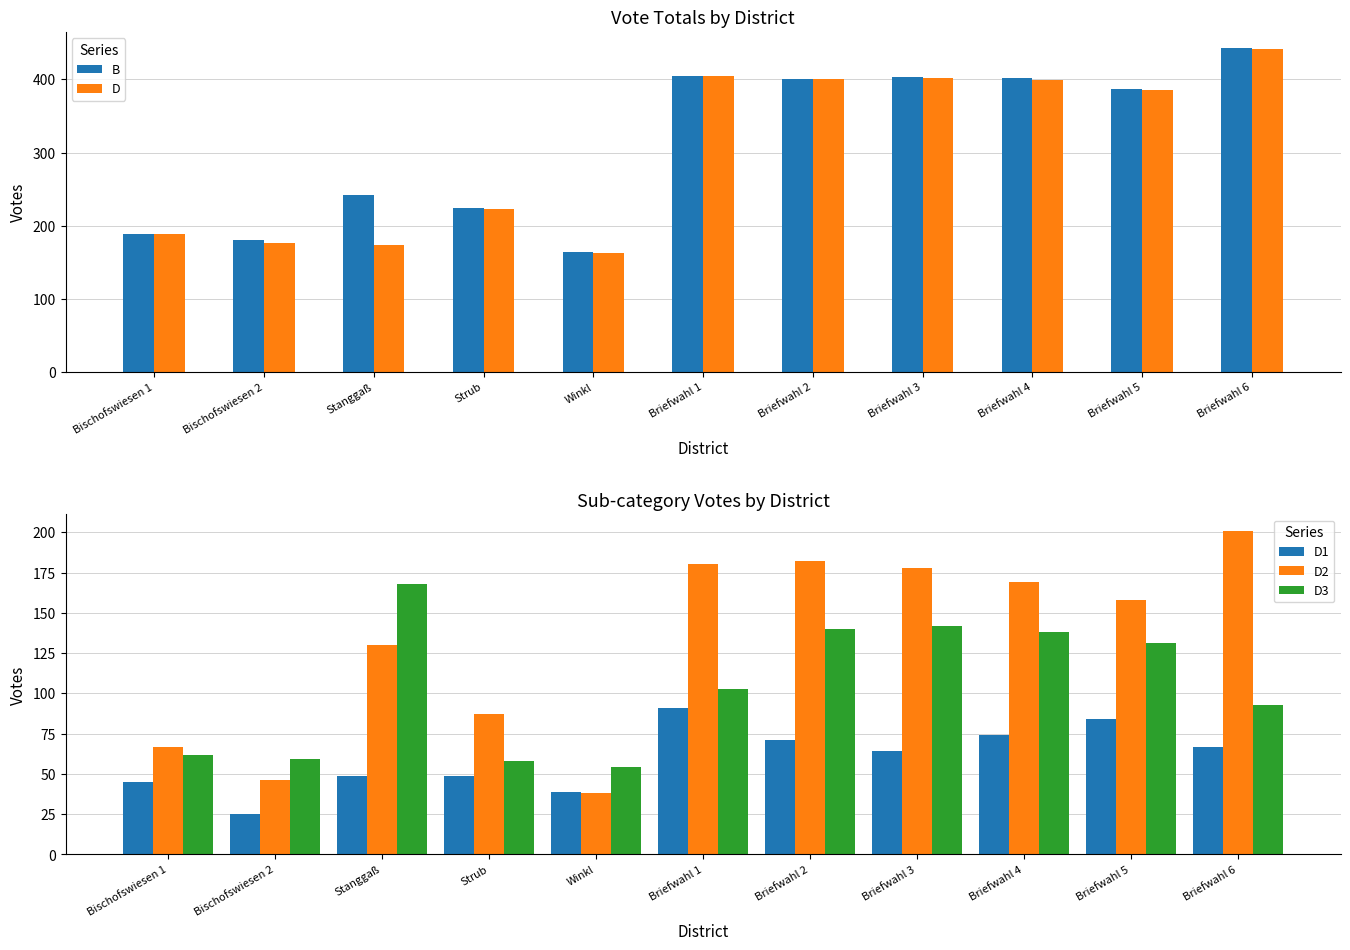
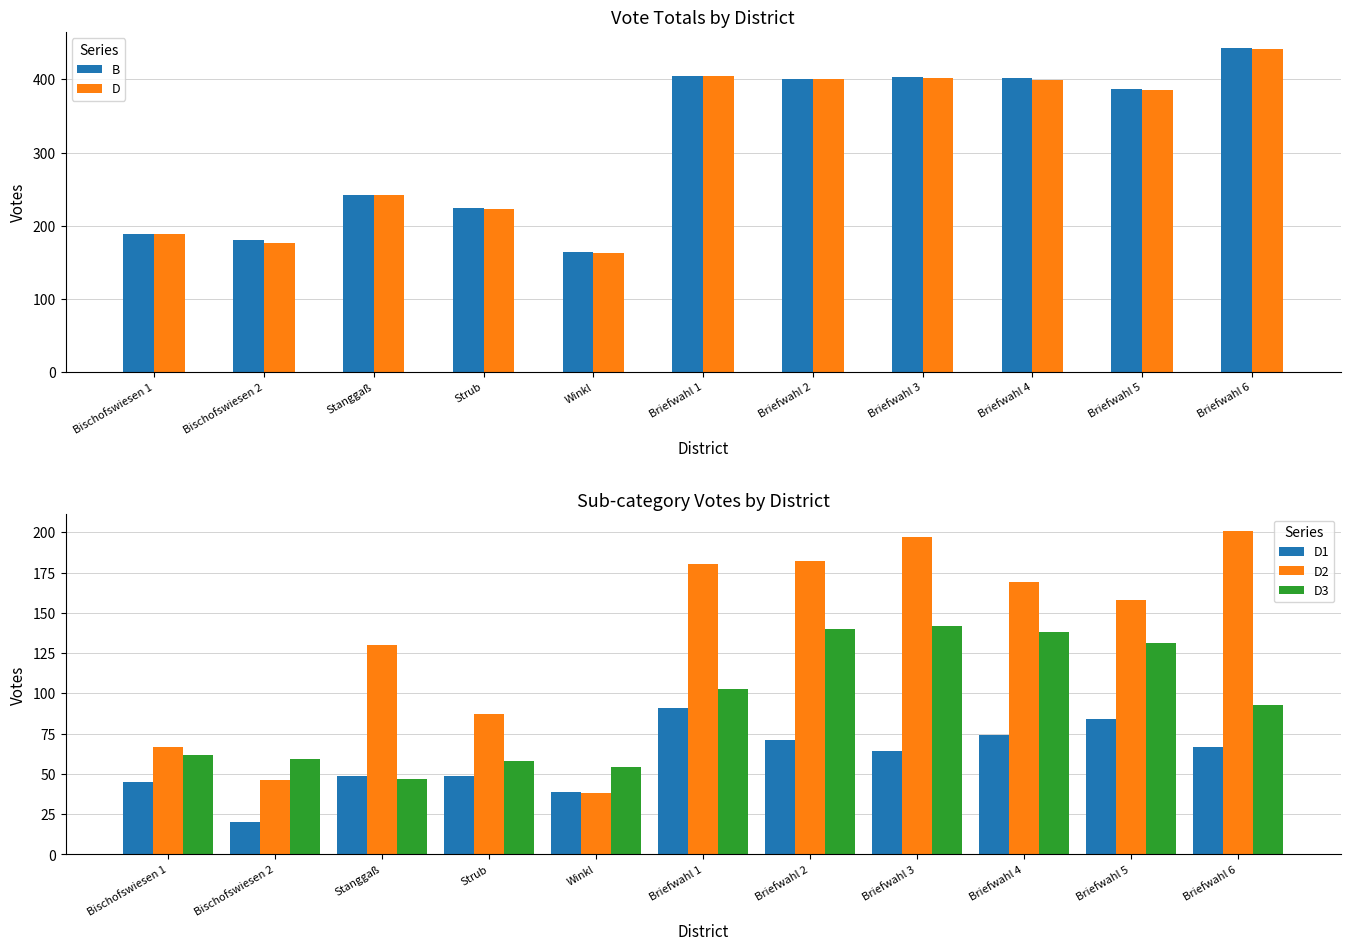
  {
    "Vote Totals by District": {
      "B": {
        "Bischofswiesen 1": 190,
        "Bischofswiesen 2": 180,
        "Stanggaß": 240,
        "Strub": 220,
        "Winkl": 160,
        "Briefwahl 1": 400,
        "Briefwahl 2": 400,
        "Briefwahl 3": 400,
        "Briefwahl 4": 400,
        "Briefwahl 5": 390,
        "Briefwahl 6": 440
      },
      "D": {
        "Bischofswiesen 1": 190,
        "Bischofswiesen 2": 180,
-       "Stanggaß": 170,
+       "Stanggaß": 240,
        "Strub": 220,
        "Winkl": 160,
        "Briefwahl 1": 400,
        "Briefwahl 2": 400,
        "Briefwahl 3": 400,
        "Briefwahl 4": 400,
        "Briefwahl 5": 390,
        "Briefwahl 6": 440
      }
    },
    "Sub-category Votes by District": {
      "D1": {
        "Bischofswiesen 1": 45,
-       "Bischofswiesen 2": 25,
+       "Bischofswiesen 2": 20,
        "Stanggaß": 49,
        "Strub": 49,
        "Winkl": 39,
        "Briefwahl 1": 91,
        "Briefwahl 2": 71,
        "Briefwahl 3": 64,
        "Briefwahl 4": 74,
        "Briefwahl 5": 84,
        "Briefwahl 6": 67
      },
      "D2": {
        "Bischofswiesen 1": 67,
        "Bischofswiesen 2": 46,
        "Stanggaß": 130,
        "Strub": 87,
        "Winkl": 38,
        "Briefwahl 1": 180,
        "Briefwahl 2": 182,
-       "Briefwahl 3": 178,
+       "Briefwahl 3": 197,
        "Briefwahl 4": 169,
        "Briefwahl 5": 158,
        "Briefwahl 6": 201
      },
      "D3": {
        "Bischofswiesen 1": 62,
        "Bischofswiesen 2": 59,
-       "Stanggaß": 168,
+       "Stanggaß": 47,
        "Strub": 58,
        "Winkl": 54,
        "Briefwahl 1": 103,
        "Briefwahl 2": 140,
        "Briefwahl 3": 142,
        "Briefwahl 4": 138,
        "Briefwahl 5": 131,
        "Briefwahl 6": 93
      }
    }
  }
